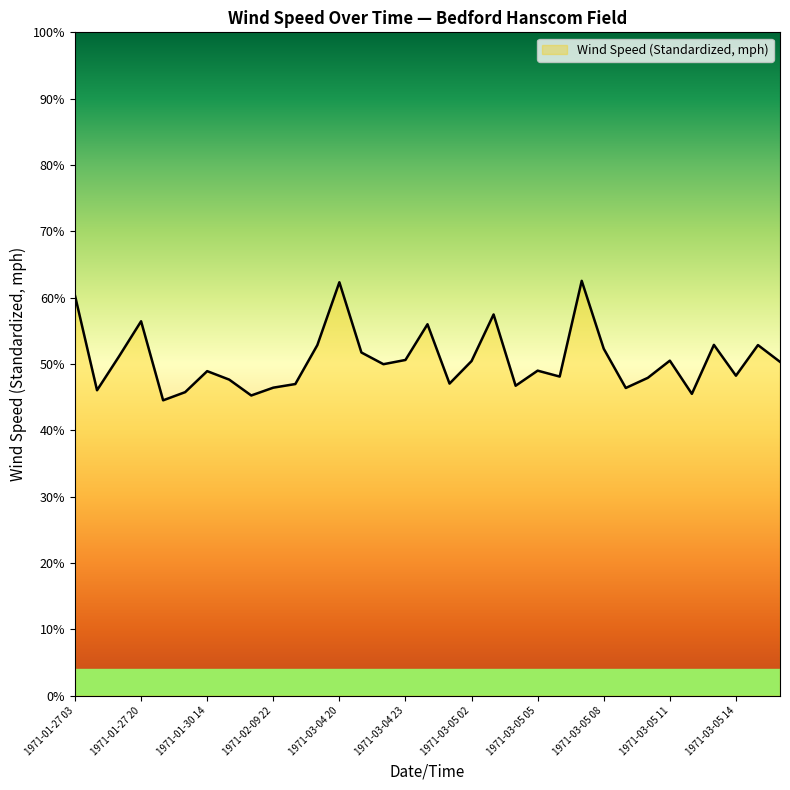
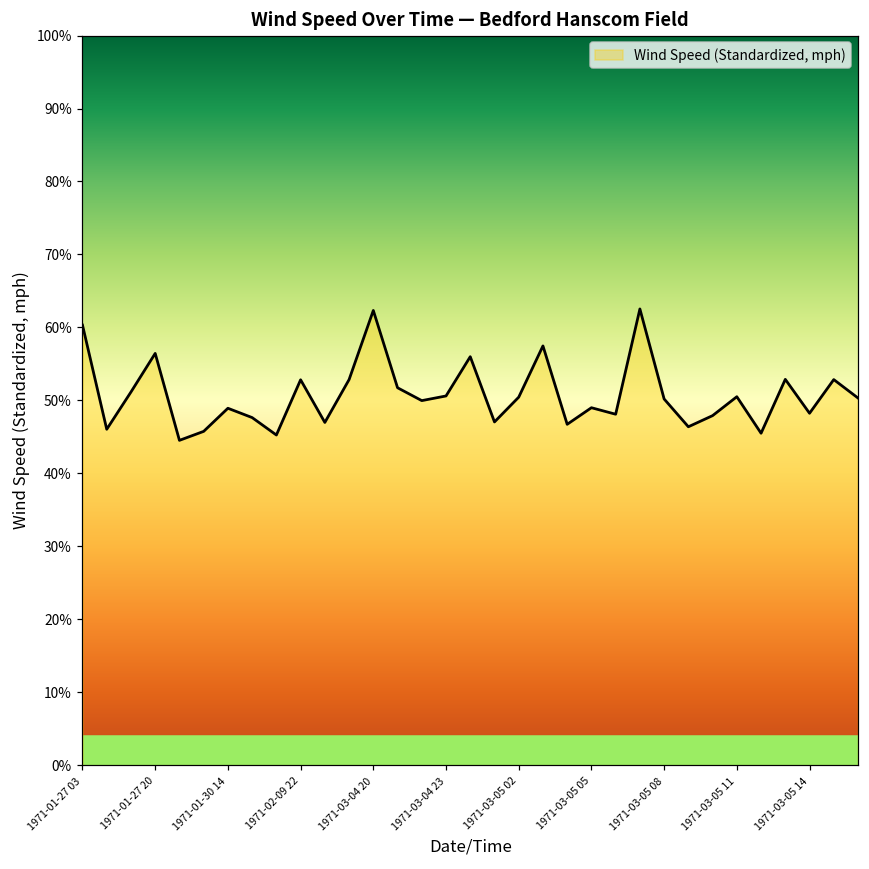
  {
    "1971-01-27 03": "60%",
    "1971-01-27 20": "56%",
    "1971-01-30 14": "49%",
-   "1971-02-09 22": "46%",
+   "1971-02-09 22": "53%",
    "1971-03-04 20": "62%",
    "1971-03-04 23": "51%",
    "1971-03-05 02": "50%",
    "1971-03-05 05": "49%",
-   "1971-03-05 08": "52%",
+   "1971-03-05 08": "50%",
    "1971-03-05 11": "51%",
    "1971-03-05 14": "48%"
  }
